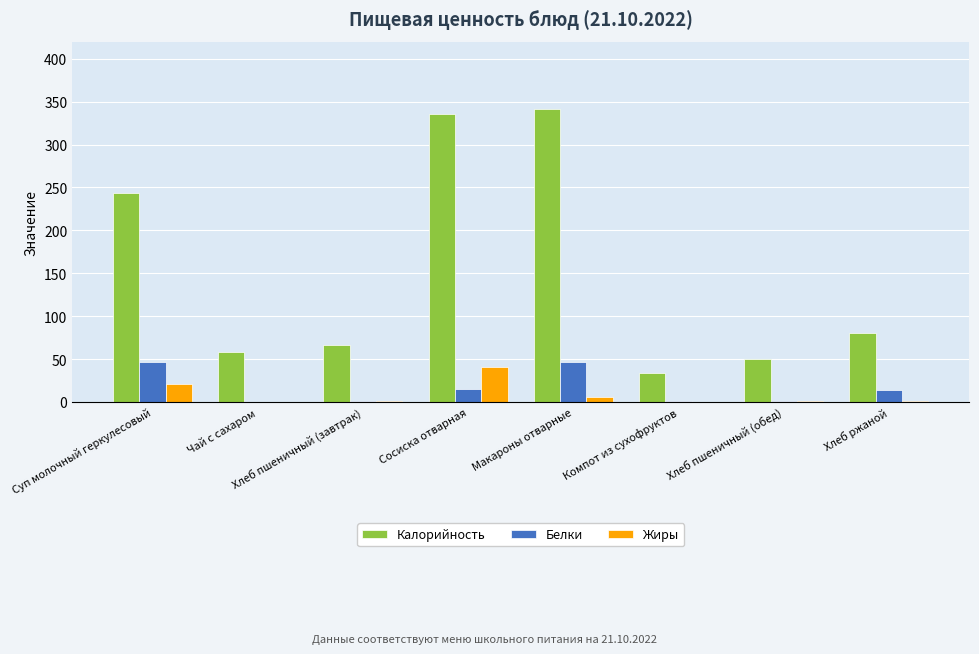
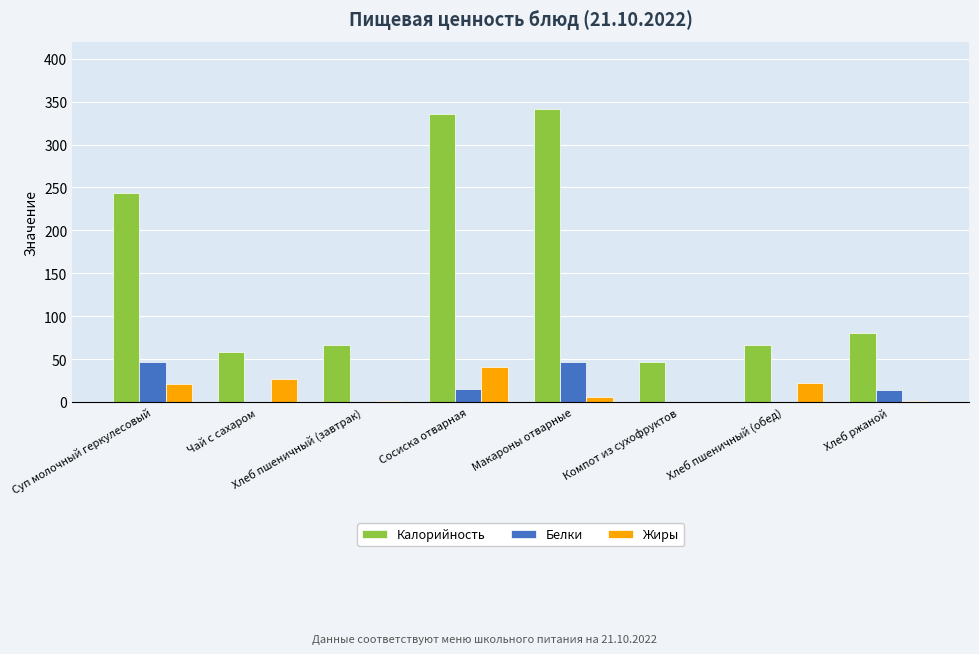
  {
    "Калорийность": {
      "Суп молочный геркулесовый": 240,
      "Чай с сахаром": 60,
      "Хлеб пшеничный (завтрак)": 70,
      "Сосиска отварная": 340,
      "Макароны отварные": 340,
-     "Компот из сухофруктов": 30,
-     "Хлеб пшеничный (обед)": 50,
+     "Компот из сухофруктов": 50,
+     "Хлеб пшеничный (обед)": 70,
      "Хлеб ржаной": 80
    },
    "Белки": {
      "Суп молочный геркулесовый": 50,
      "Сосиска отварная": 20,
      "Макароны отварные": 50,
      "Хлеб ржаной": 10
    },
    "Жиры": {
      "Суп молочный геркулесовый": 20,
-     "Чай с сахаром": 0,
+     "Чай с сахаром": 30,
      "Сосиска отварная": 40,
      "Макароны отварные": 10,
      "Компот из сухофруктов": 0,
-     "Хлеб пшеничный (обед)": 0
+     "Хлеб пшеничный (обед)": 20
    }
  }
